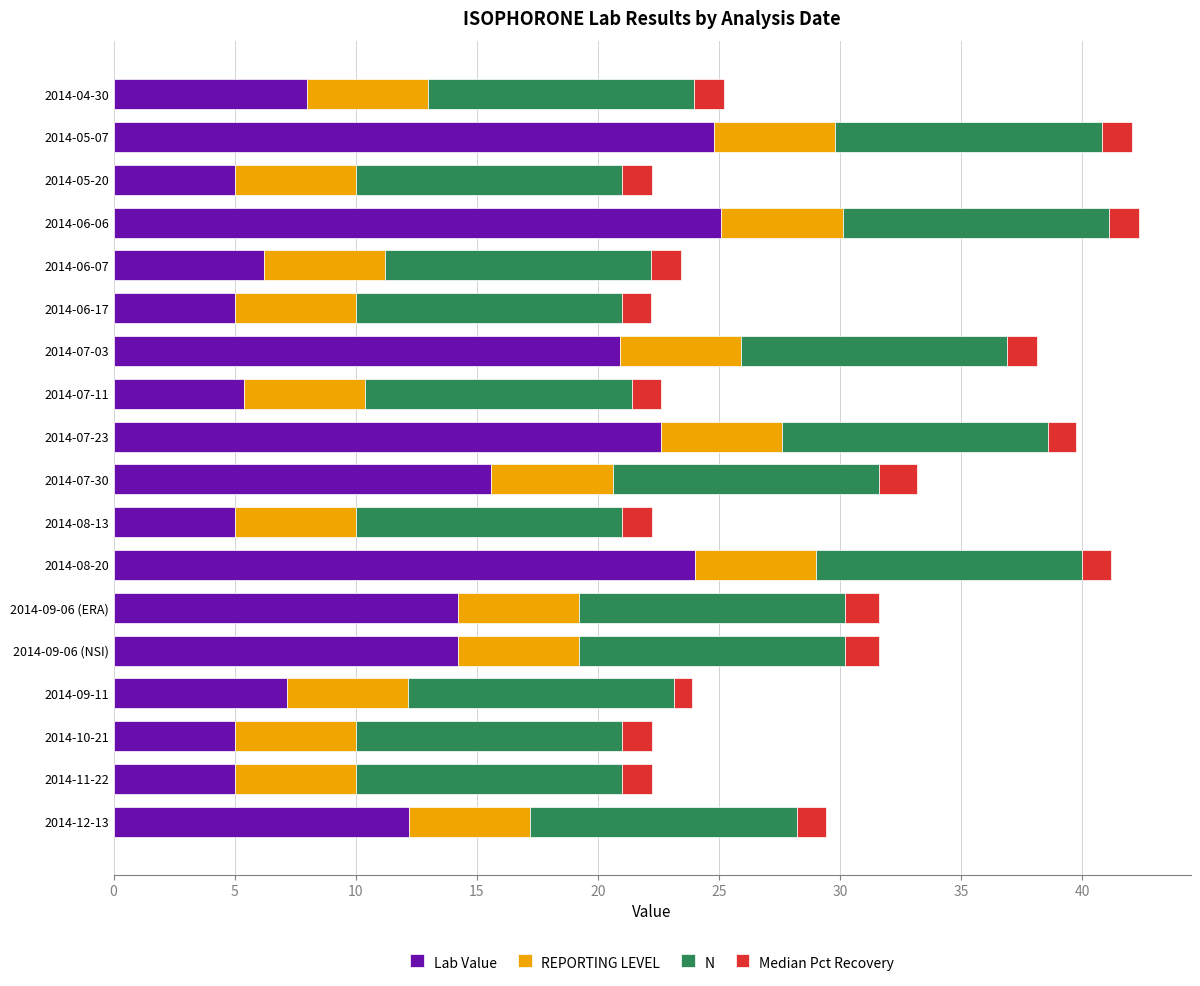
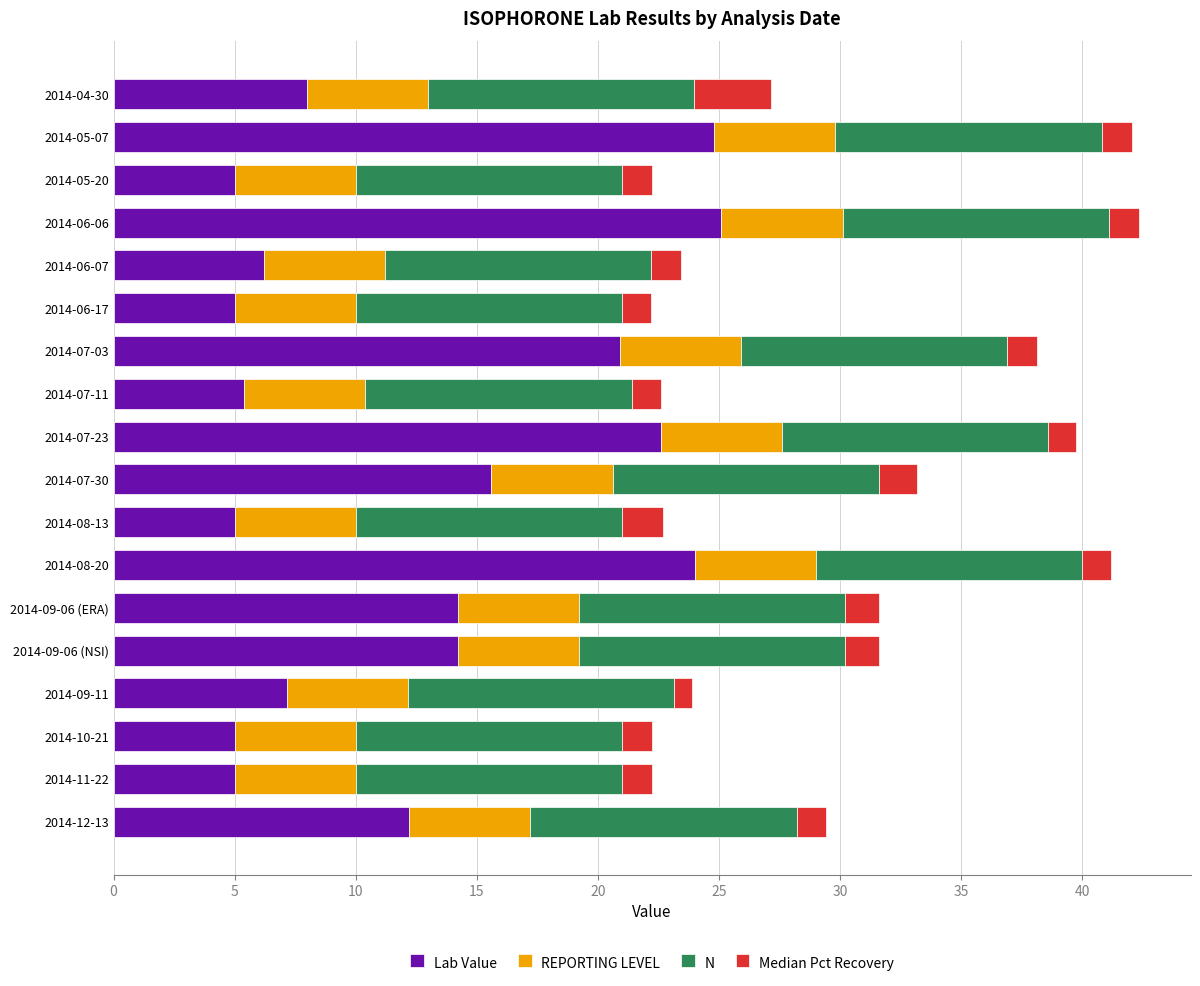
  {
    "Lab Value": {
      "2014-04-30": 8.0,
      "2014-05-07": 24.8,
      "2014-05-20": 5.0,
      "2014-06-06": 25.1,
      "2014-06-07": 6.2,
      "2014-06-17": 5.0,
      "2014-07-03": 20.9,
      "2014-07-11": 5.4,
      "2014-07-23": 22.6,
      "2014-07-30": 15.6,
      "2014-08-13": 5.0,
      "2014-08-20": 24.0,
      "2014-09-06 (ERA)": 14.2,
      "2014-09-06 (NSI)": 14.2,
      "2014-09-11": 7.2,
      "2014-10-21": 5.0,
      "2014-11-22": 5.0,
      "2014-12-13": 12.2
    },
    "REPORTING LEVEL": {
      "2014-04-30": 5.0,
      "2014-05-07": 5.0,
      "2014-05-20": 5.0,
      "2014-06-06": 5.0,
      "2014-06-07": 5.0,
      "2014-06-17": 5.0,
      "2014-07-03": 5.0,
      "2014-07-11": 5.0,
      "2014-07-23": 5.0,
      "2014-07-30": 5.0,
      "2014-08-13": 5.0,
      "2014-08-20": 5.0,
      "2014-09-06 (ERA)": 5.0,
      "2014-09-06 (NSI)": 5.0,
      "2014-09-11": 5.0,
      "2014-10-21": 5.0,
      "2014-11-22": 5.0,
      "2014-12-13": 5.0
    },
    "N": {
      "2014-04-30": 11.0,
      "2014-05-07": 11.0,
      "2014-05-20": 11.0,
      "2014-06-06": 11.0,
      "2014-06-07": 11.0,
      "2014-06-17": 11.0,
      "2014-07-03": 11.0,
      "2014-07-11": 11.0,
      "2014-07-23": 11.0,
      "2014-07-30": 11.0,
      "2014-08-13": 11.0,
      "2014-08-20": 11.0,
      "2014-09-06 (ERA)": 11.0,
      "2014-09-06 (NSI)": 11.0,
      "2014-09-11": 11.0,
      "2014-10-21": 11.0,
      "2014-11-22": 11.0,
      "2014-12-13": 11.0
    },
    "Median Pct Recovery": {
-     "2014-04-30": 1.2,
+     "2014-04-30": 3.2,
      "2014-05-07": 1.2,
      "2014-05-20": 1.2,
      "2014-06-06": 1.3,
      "2014-06-07": 1.2,
      "2014-06-17": 1.2,
      "2014-07-03": 1.2,
      "2014-07-11": 1.2,
      "2014-07-23": 1.1,
      "2014-07-30": 1.6,
-     "2014-08-13": 1.2,
+     "2014-08-13": 1.7,
      "2014-08-20": 1.2,
      "2014-09-06 (ERA)": 1.4,
      "2014-09-06 (NSI)": 1.4,
      "2014-09-11": 0.7,
      "2014-10-21": 1.2,
      "2014-11-22": 1.2,
      "2014-12-13": 1.2
    }
  }
